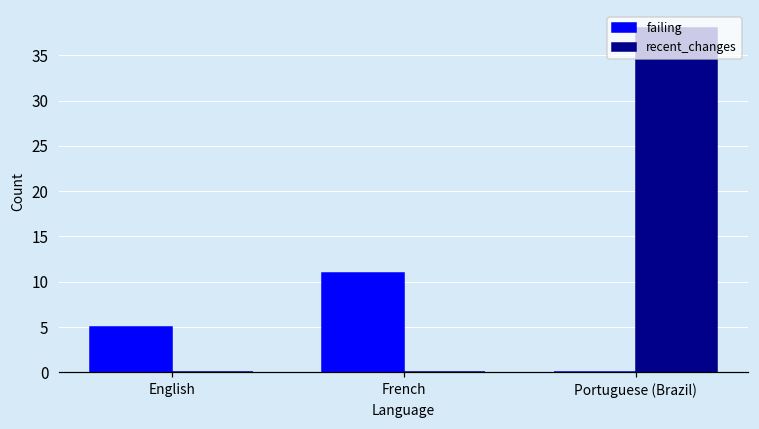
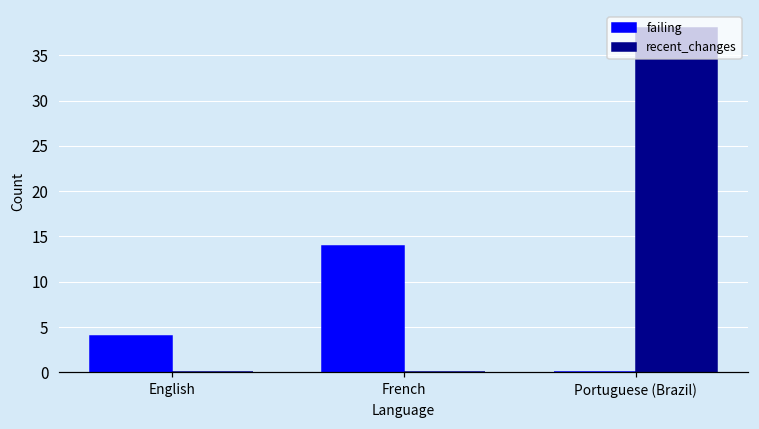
  {
    "failing": {
-     "English": 5,
-     "French": 11,
+     "English": 4,
+     "French": 14,
      "Portuguese (Brazil)": 0
    },
    "recent_changes": {
      "English": 0,
      "French": 0
    }
  }
